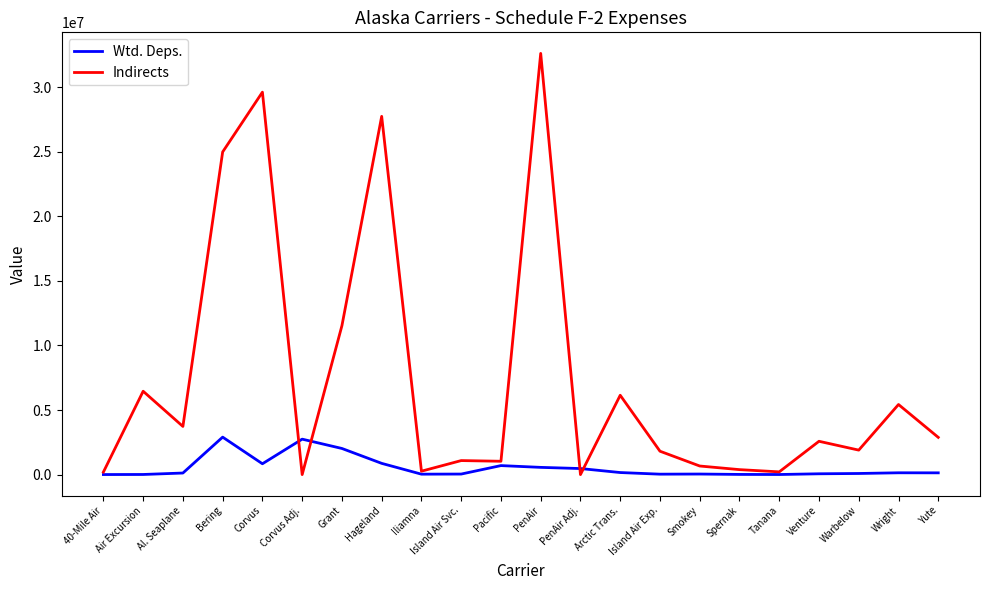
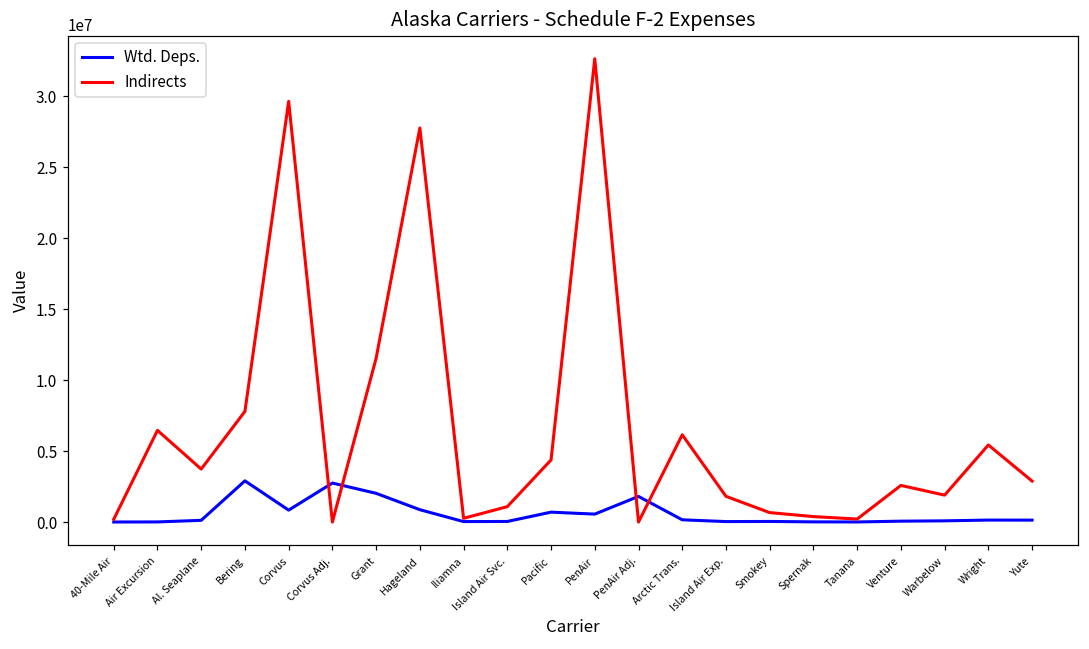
  {
    "Wtd. Deps.": {
      "Air Excursion": 0,
      "Al. Seaplane": 100000,
      "Bering": 2900000,
      "Corvus": 800000,
      "Corvus Adj.": 2700000,
      "Grant": 2000000,
      "Hageland": 900000,
      "Iliamna": 0,
      "Island Air Svc.": 0,
      "Pacific": 700000,
      "PenAir": 600000,
-     "PenAir Adj.": 500000,
+     "PenAir Adj.": 1800000,
      "Arctic Trans.": 200000,
      "Island Air Exp.": 0,
      "Smokey": 0,
      "Spernak": 0,
      "Tanana": 0,
      "Venture": 100000,
      "Warbelow": 100000,
      "Wright": 100000,
      "Yute": 100000
    },
    "Indirects": {
      "Air Excursion": 6500000,
      "Al. Seaplane": 3700000,
-     "Bering": 25000000,
+     "Bering": 7800000,
      "Corvus": 29600000,
      "Corvus Adj.": 0,
      "Grant": 11500000,
      "Hageland": 27700000,
      "Iliamna": 300000,
      "Island Air Svc.": 1100000,
-     "Pacific": 1000000,
+     "Pacific": 4400000,
      "PenAir": 32600000,
      "PenAir Adj.": 0,
      "Arctic Trans.": 6100000,
      "Island Air Exp.": 1800000,
      "Smokey": 700000,
      "Spernak": 400000,
      "Tanana": 200000,
      "Venture": 2600000,
      "Warbelow": 1900000,
      "Wright": 5400000,
      "Yute": 2900000
    }
  }
